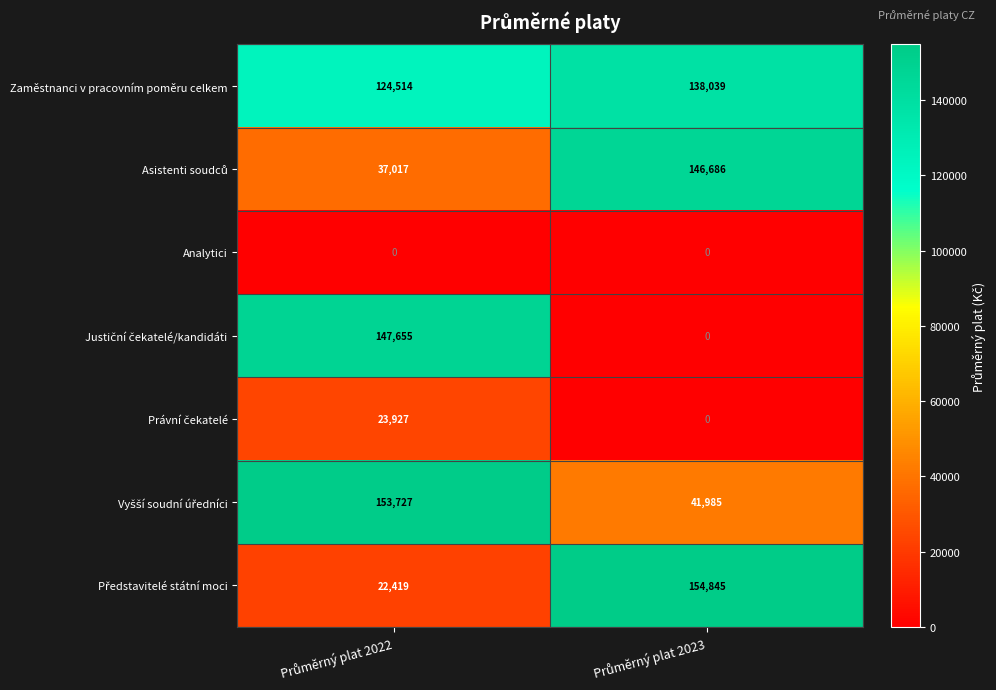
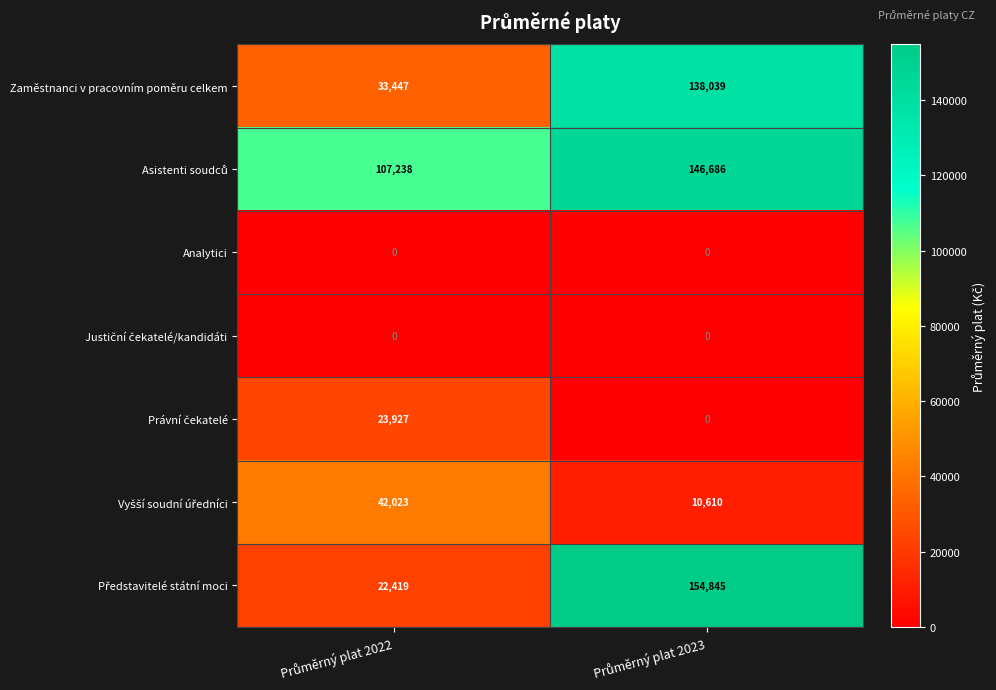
  {
    "Zaměstnanci v pracovním poměru celkem": {
-     "Průměrný plat 2022": "124,514",
+     "Průměrný plat 2022": "33,447",
      "Průměrný plat 2023": "138,039"
    },
    "Asistenti soudců": {
-     "Průměrný plat 2022": "37,017",
+     "Průměrný plat 2022": "107,238",
      "Průměrný plat 2023": "146,686"
    },
    "Analytici": {
      "Průměrný plat 2022": "0",
      "Průměrný plat 2023": "0"
    },
    "Justiční čekatelé/kandidáti": {
-     "Průměrný plat 2022": "147,655",
+     "Průměrný plat 2022": "0",
      "Průměrný plat 2023": "0"
    },
    "Právní čekatelé": {
      "Průměrný plat 2022": "23,927",
      "Průměrný plat 2023": "0"
    },
    "Vyšší soudní úředníci": {
-     "Průměrný plat 2022": "153,727",
-     "Průměrný plat 2023": "41,985"
+     "Průměrný plat 2022": "42,023",
+     "Průměrný plat 2023": "10,610"
    },
    "Představitelé státní moci": {
      "Průměrný plat 2022": "22,419",
      "Průměrný plat 2023": "154,845"
    }
  }
